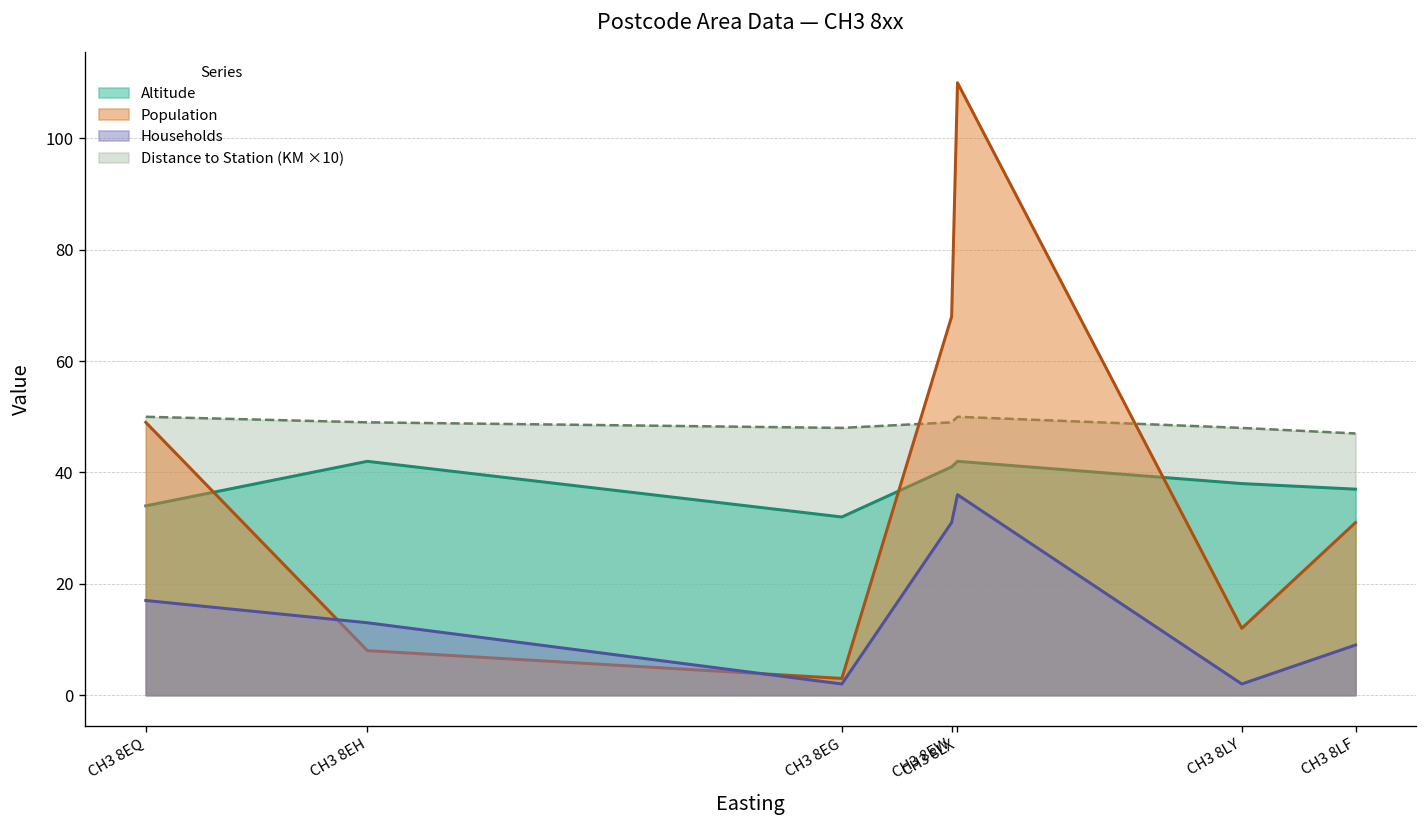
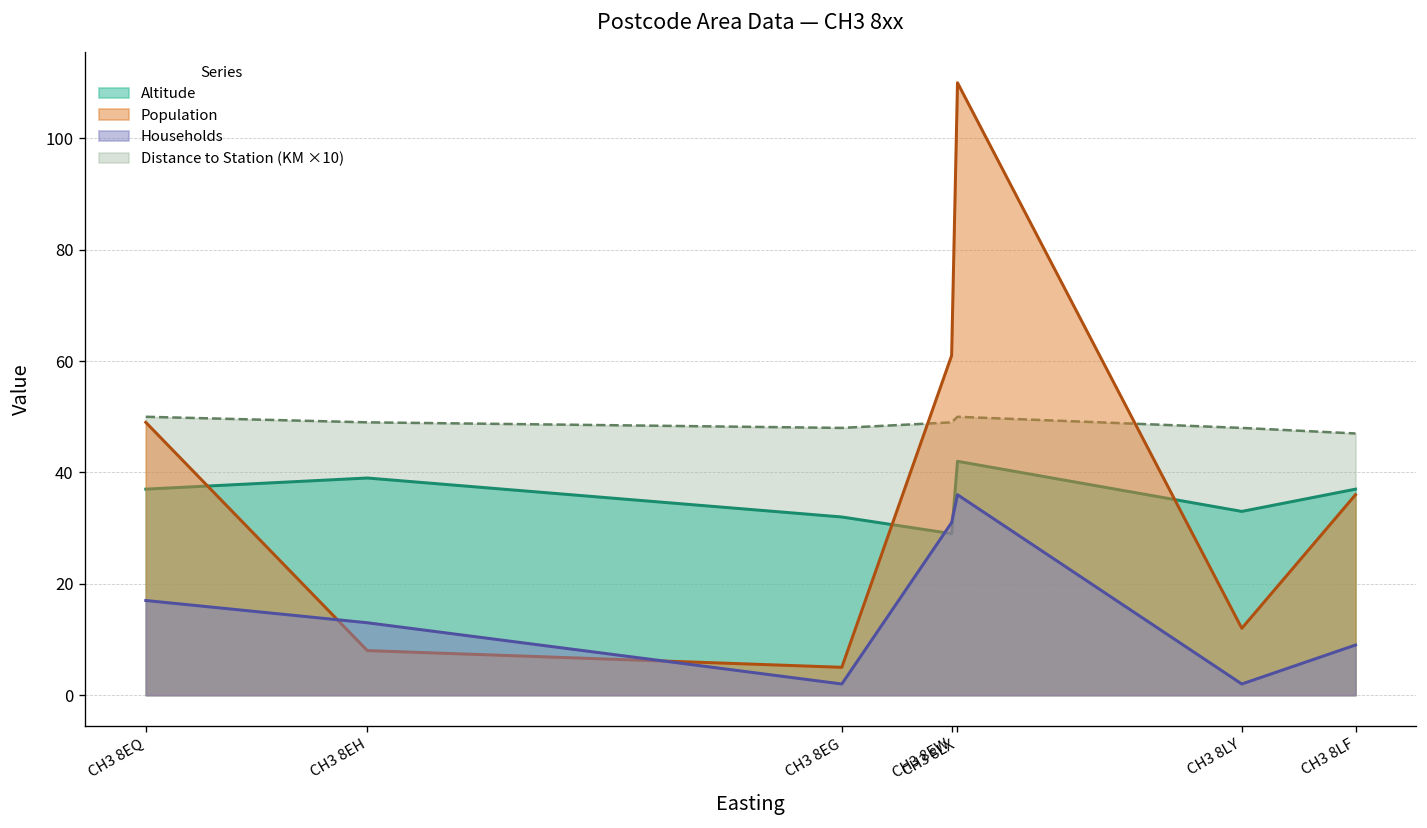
  {
    "Altitude": {
-     "CH3 8EQ": 34,
-     "CH3 8EH": 42,
+     "CH3 8EQ": 37,
+     "CH3 8EH": 39,
      "CH3 8EG": 32,
-     "CH3 8EW": 41,
+     "CH3 8EW": 29,
      "CH3 8LX": 42,
-     "CH3 8LY": 38,
+     "CH3 8LY": 33,
      "CH3 8LF": 37
    },
    "Population": {
      "CH3 8EQ": 49,
      "CH3 8EH": 8,
-     "CH3 8EG": 3,
-     "CH3 8EW": 68,
+     "CH3 8EG": 5,
+     "CH3 8EW": 61,
      "CH3 8LX": 110,
      "CH3 8LY": 12,
-     "CH3 8LF": 31
+     "CH3 8LF": 36
    },
    "Households": {
      "CH3 8EQ": 17,
      "CH3 8EH": 13,
      "CH3 8EG": 2,
      "CH3 8EW": 31,
      "CH3 8LX": 36,
      "CH3 8LY": 2,
      "CH3 8LF": 9
    },
    "Distance to Station (KM ×10)": {
      "CH3 8EQ": 50,
      "CH3 8EH": 49,
      "CH3 8EG": 48,
      "CH3 8EW": 49,
      "CH3 8LX": 50,
      "CH3 8LY": 48,
      "CH3 8LF": 47
    }
  }
